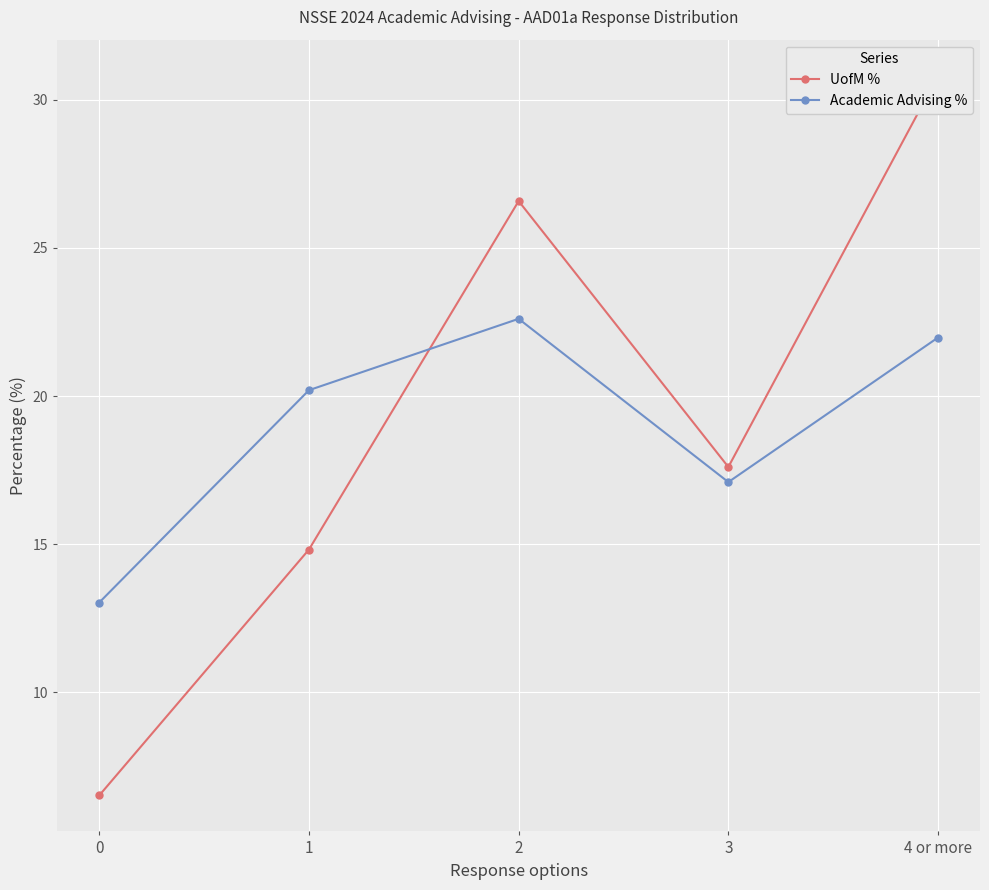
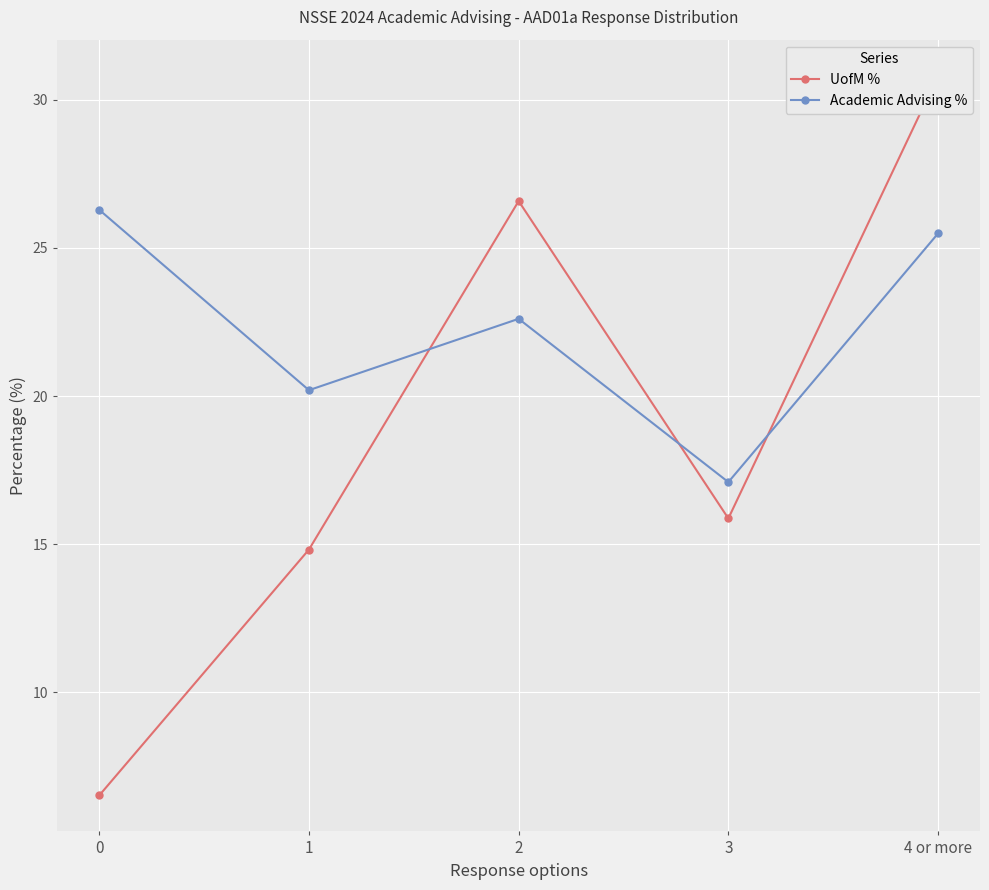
  {
    "UofM %": {
      "0": 6.5,
      "1": 14.8,
      "2": 26.6,
-     "3": 17.6
+     "3": 15.9
    },
    "Academic Advising %": {
-     "0": 13.0,
+     "0": 26.3,
      "1": 20.2,
      "2": 22.6,
      "3": 17.1,
-     "4 or more": 22.0
+     "4 or more": 25.5
    }
  }
